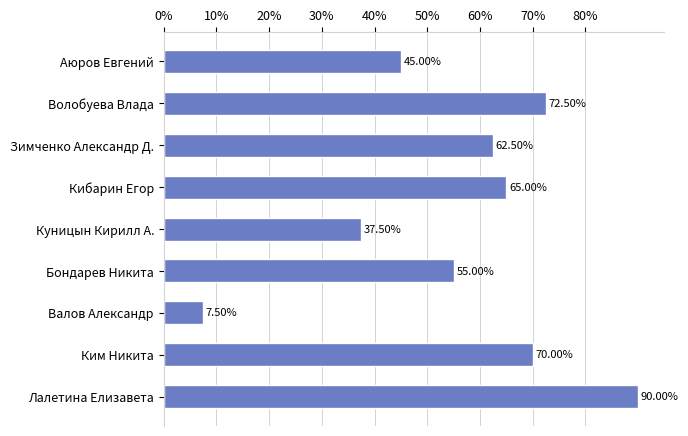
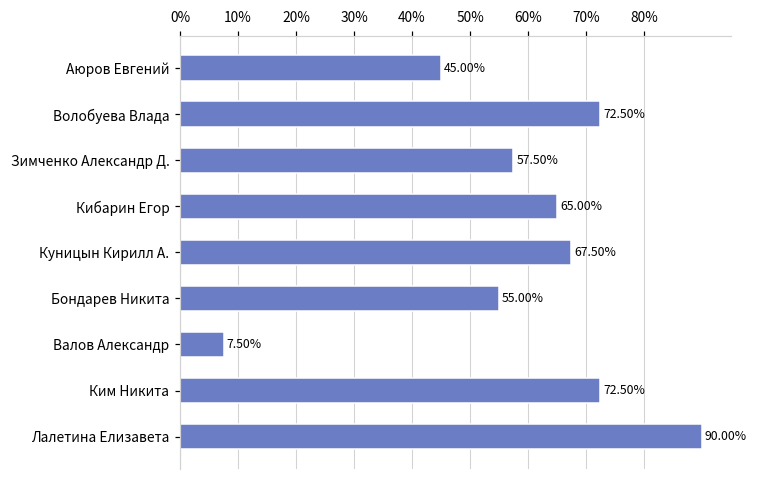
  {
    "Аюров Евгений": "45.00%",
    "Волобуева Влада": "72.50%",
-   "Зимченко Александр Д.": "62.50%",
+   "Зимченко Александр Д.": "57.50%",
    "Кибарин Егор": "65.00%",
-   "Куницын Кирилл А.": "37.50%",
+   "Куницын Кирилл А.": "67.50%",
    "Бондарев Никита": "55.00%",
    "Валов Александр": "7.50%",
-   "Ким Никита": "70.00%",
+   "Ким Никита": "72.50%",
    "Лалетина Елизавета": "90.00%"
  }
